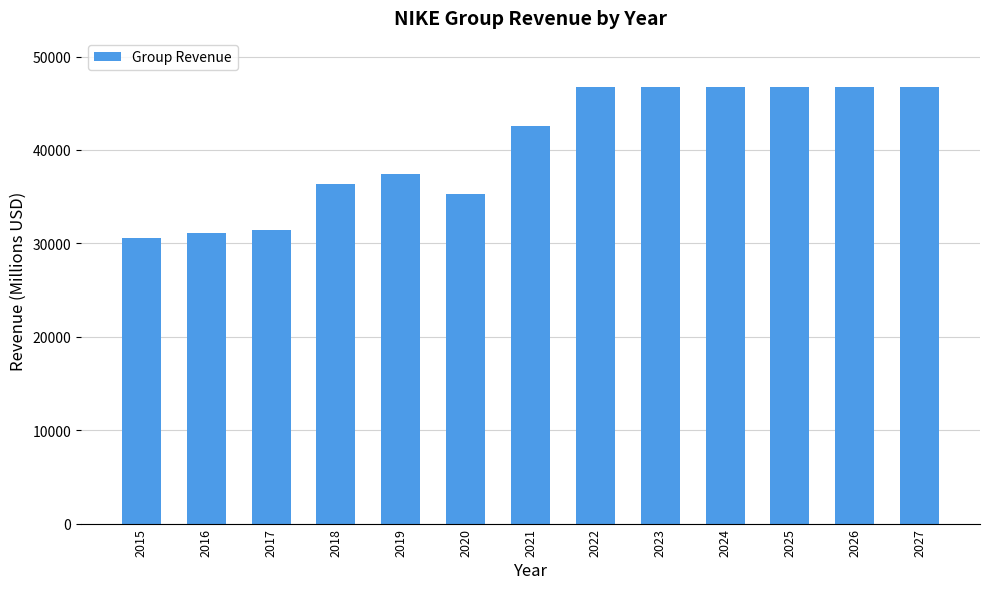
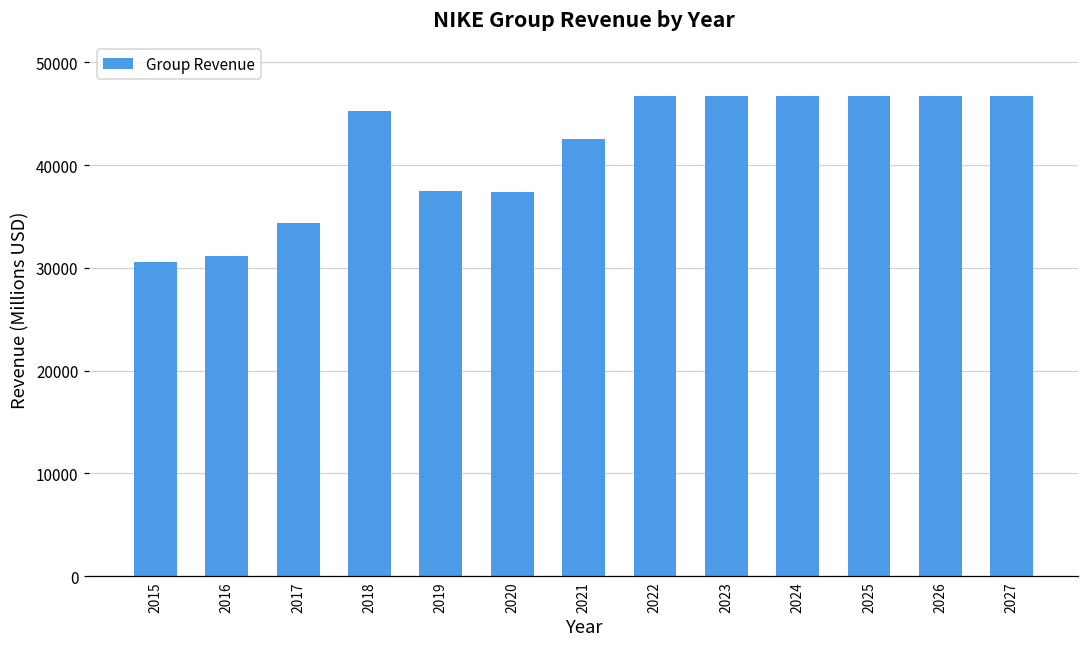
  {
    "2015": 31000,
    "2016": 31000,
-   "2017": 31000,
-   "2018": 36000,
+   "2017": 34000,
+   "2018": 45000,
    "2019": 37000,
-   "2020": 35000,
+   "2020": 37000,
    "2021": 43000,
    "2022": 47000,
    "2023": 47000,
    "2024": 47000,
    "2025": 47000,
    "2026": 47000,
    "2027": 47000
  }
